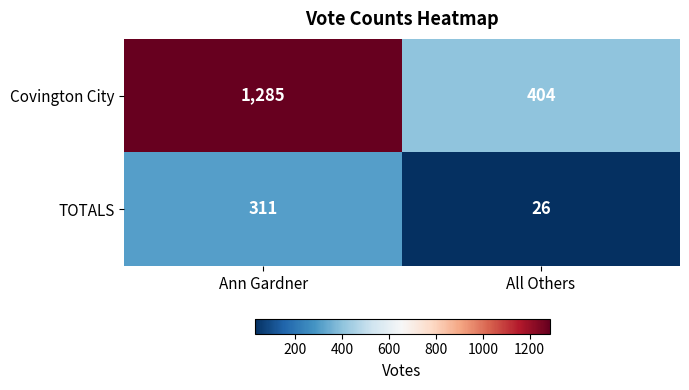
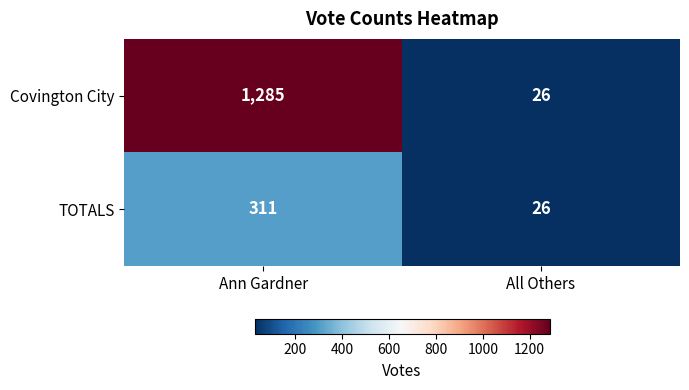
  {
    "Covington City": {
      "Ann Gardner": "1,285",
-     "All Others": "404"
+     "All Others": "26"
    },
    "TOTALS": {
      "Ann Gardner": "311",
      "All Others": "26"
    }
  }
